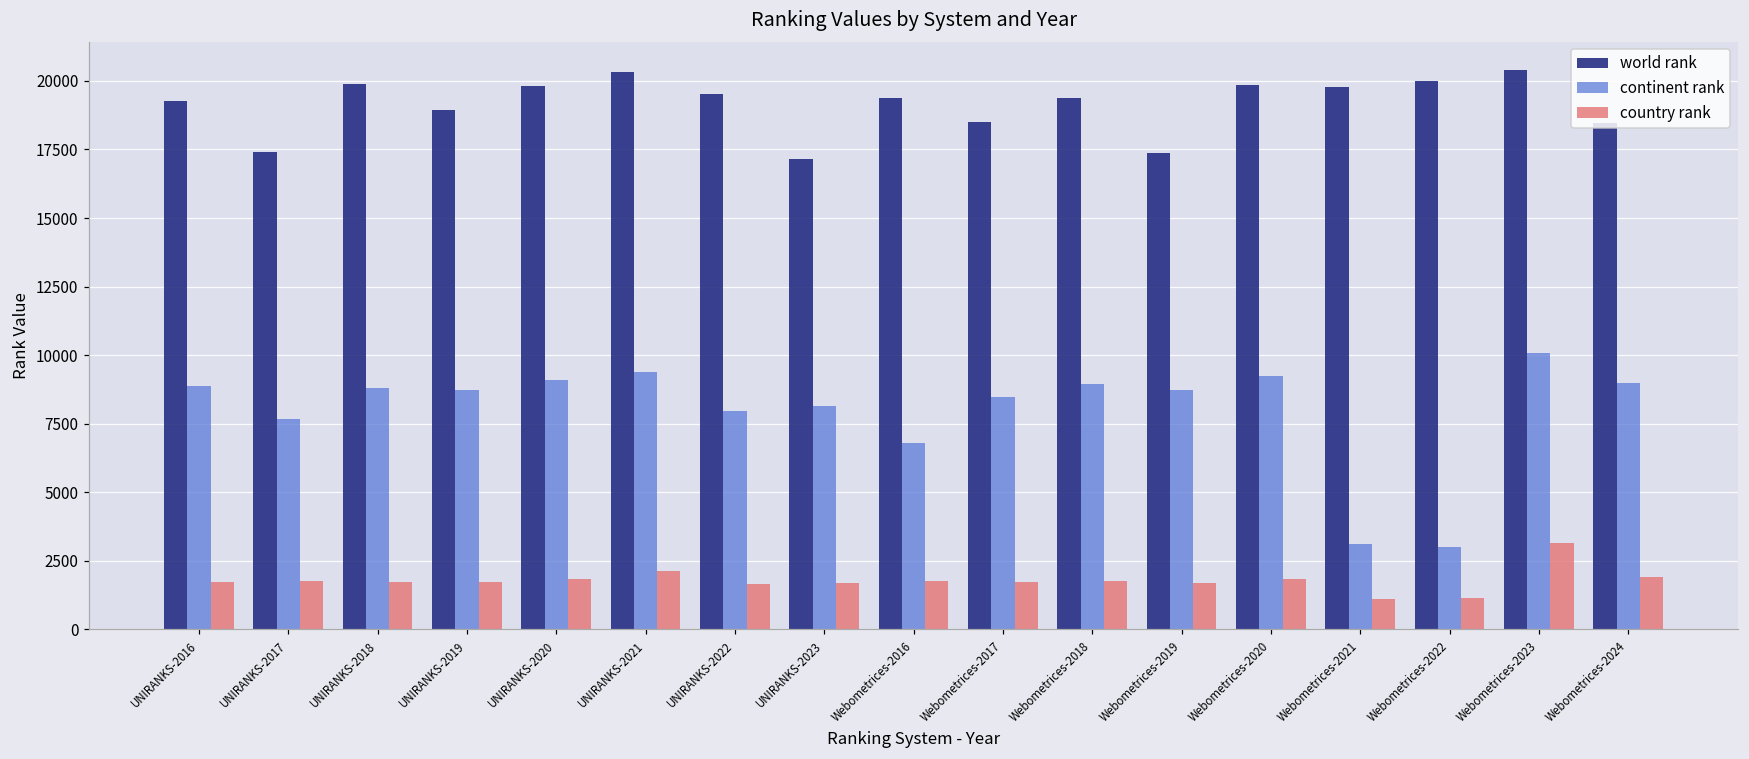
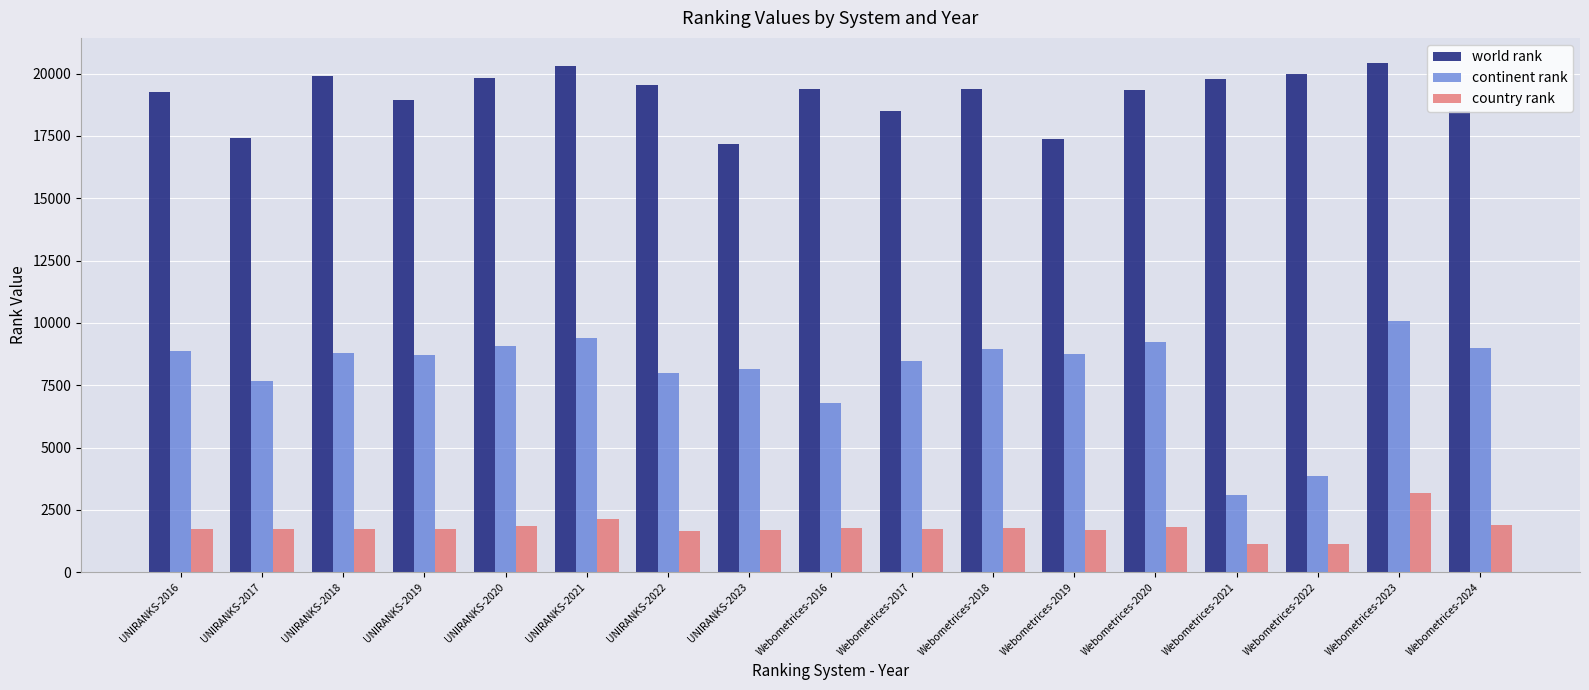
  {
    "world rank": {
      "UNIRANKS-2016": 19300,
      "UNIRANKS-2017": 17400,
      "UNIRANKS-2018": 19900,
      "UNIRANKS-2019": 18900,
      "UNIRANKS-2020": 19800,
      "UNIRANKS-2021": 20300,
      "UNIRANKS-2022": 19500,
      "UNIRANKS-2023": 17200,
      "Webometrices-2016": 19400,
      "Webometrices-2017": 18500,
      "Webometrices-2018": 19400,
      "Webometrices-2019": 17400,
-     "Webometrices-2020": 19800,
+     "Webometrices-2020": 19400,
      "Webometrices-2021": 19800,
      "Webometrices-2022": 20000,
      "Webometrices-2023": 20400
    },
    "continent rank": {
      "UNIRANKS-2016": 8900,
      "UNIRANKS-2017": 7700,
      "UNIRANKS-2018": 8800,
      "UNIRANKS-2019": 8700,
      "UNIRANKS-2020": 9100,
      "UNIRANKS-2021": 9400,
      "UNIRANKS-2022": 8000,
      "UNIRANKS-2023": 8200,
      "Webometrices-2016": 6800,
      "Webometrices-2017": 8500,
      "Webometrices-2018": 9000,
      "Webometrices-2019": 8700,
      "Webometrices-2020": 9300,
      "Webometrices-2021": 3100,
-     "Webometrices-2022": 3000,
+     "Webometrices-2022": 3900,
      "Webometrices-2023": 10100,
      "Webometrices-2024": 9000
    },
    "country rank": {
      "UNIRANKS-2016": 1700,
      "UNIRANKS-2017": 1800,
      "UNIRANKS-2018": 1700,
      "UNIRANKS-2019": 1700,
      "UNIRANKS-2020": 1800,
      "UNIRANKS-2021": 2100,
      "UNIRANKS-2022": 1700,
      "UNIRANKS-2023": 1700,
      "Webometrices-2016": 1800,
      "Webometrices-2017": 1700,
      "Webometrices-2018": 1800,
      "Webometrices-2019": 1700,
      "Webometrices-2020": 1800,
      "Webometrices-2021": 1100,
      "Webometrices-2022": 1200,
      "Webometrices-2023": 3200,
      "Webometrices-2024": 1900
    }
  }
